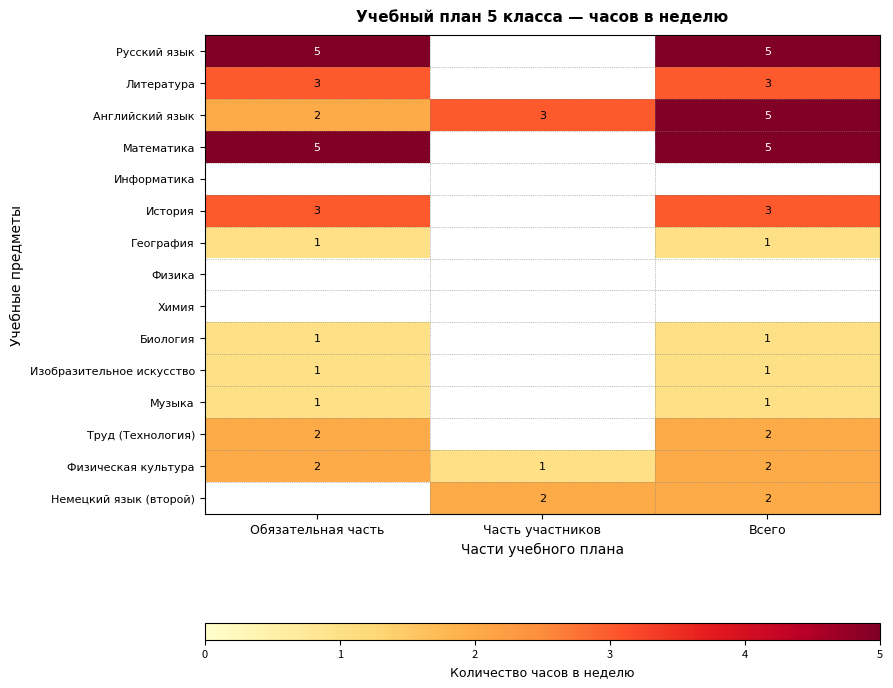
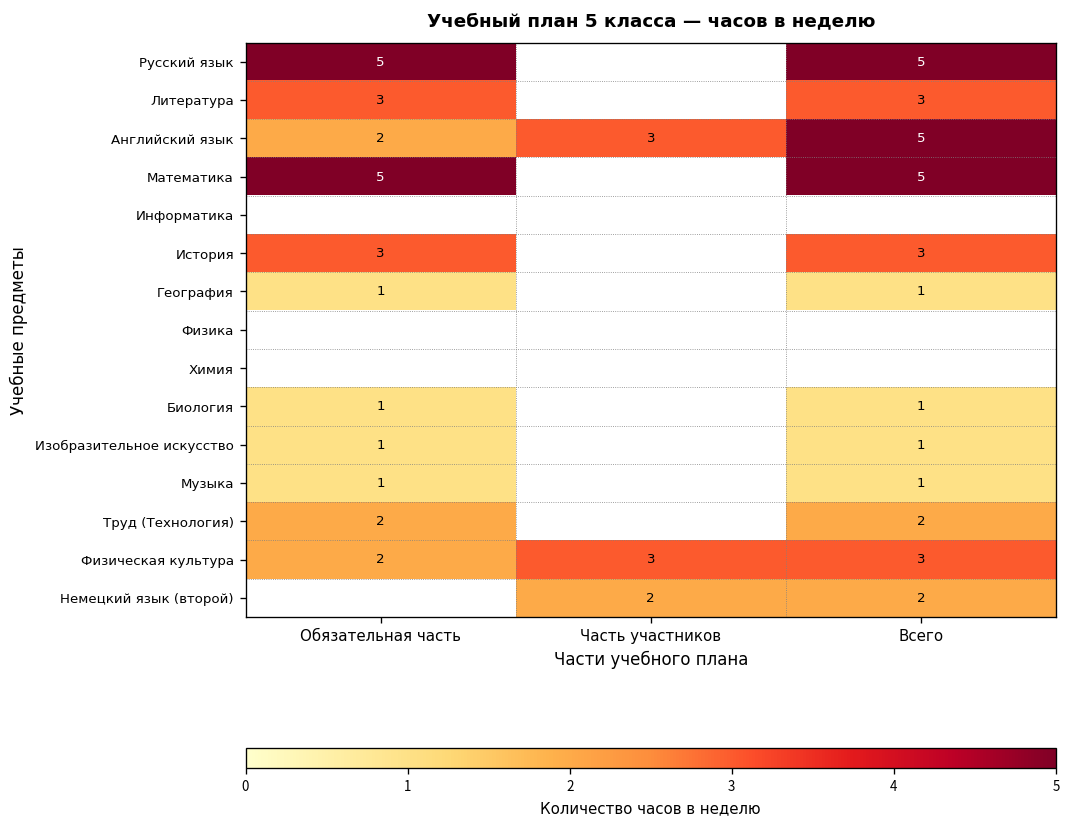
  {
    "Русский язык": {
      "Обязательная часть": 5,
      "Всего": 5
    },
    "Литература": {
      "Обязательная часть": 3,
      "Всего": 3
    },
    "Английский язык": {
      "Обязательная часть": 2,
      "Часть участников": 3,
      "Всего": 5
    },
    "Математика": {
      "Обязательная часть": 5,
      "Всего": 5
    },
    "История": {
      "Обязательная часть": 3,
      "Всего": 3
    },
    "География": {
      "Обязательная часть": 1,
      "Всего": 1
    },
    "Биология": {
      "Обязательная часть": 1,
      "Всего": 1
    },
    "Изобразительное искусство": {
      "Обязательная часть": 1,
      "Всего": 1
    },
    "Музыка": {
      "Обязательная часть": 1,
      "Всего": 1
    },
    "Труд (Технология)": {
      "Обязательная часть": 2,
      "Всего": 2
    },
    "Физическая культура": {
      "Обязательная часть": 2,
-     "Часть участников": 1,
-     "Всего": 2
+     "Часть участников": 3,
+     "Всего": 3
    },
    "Немецкий язык (второй)": {
      "Часть участников": 2,
      "Всего": 2
    }
  }
